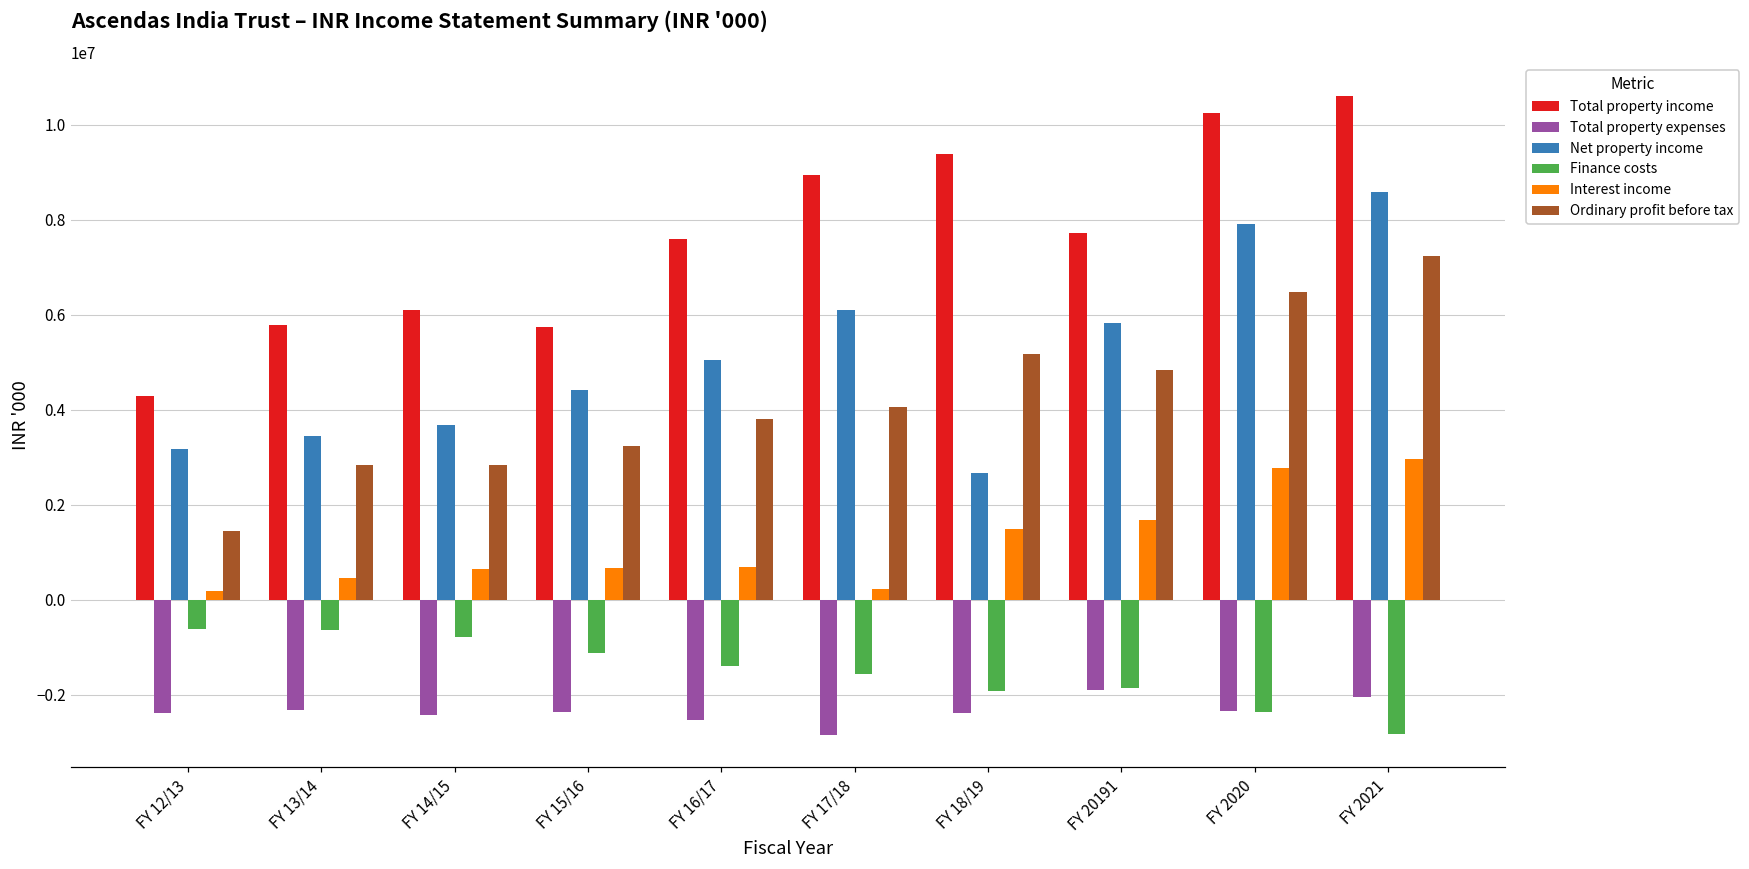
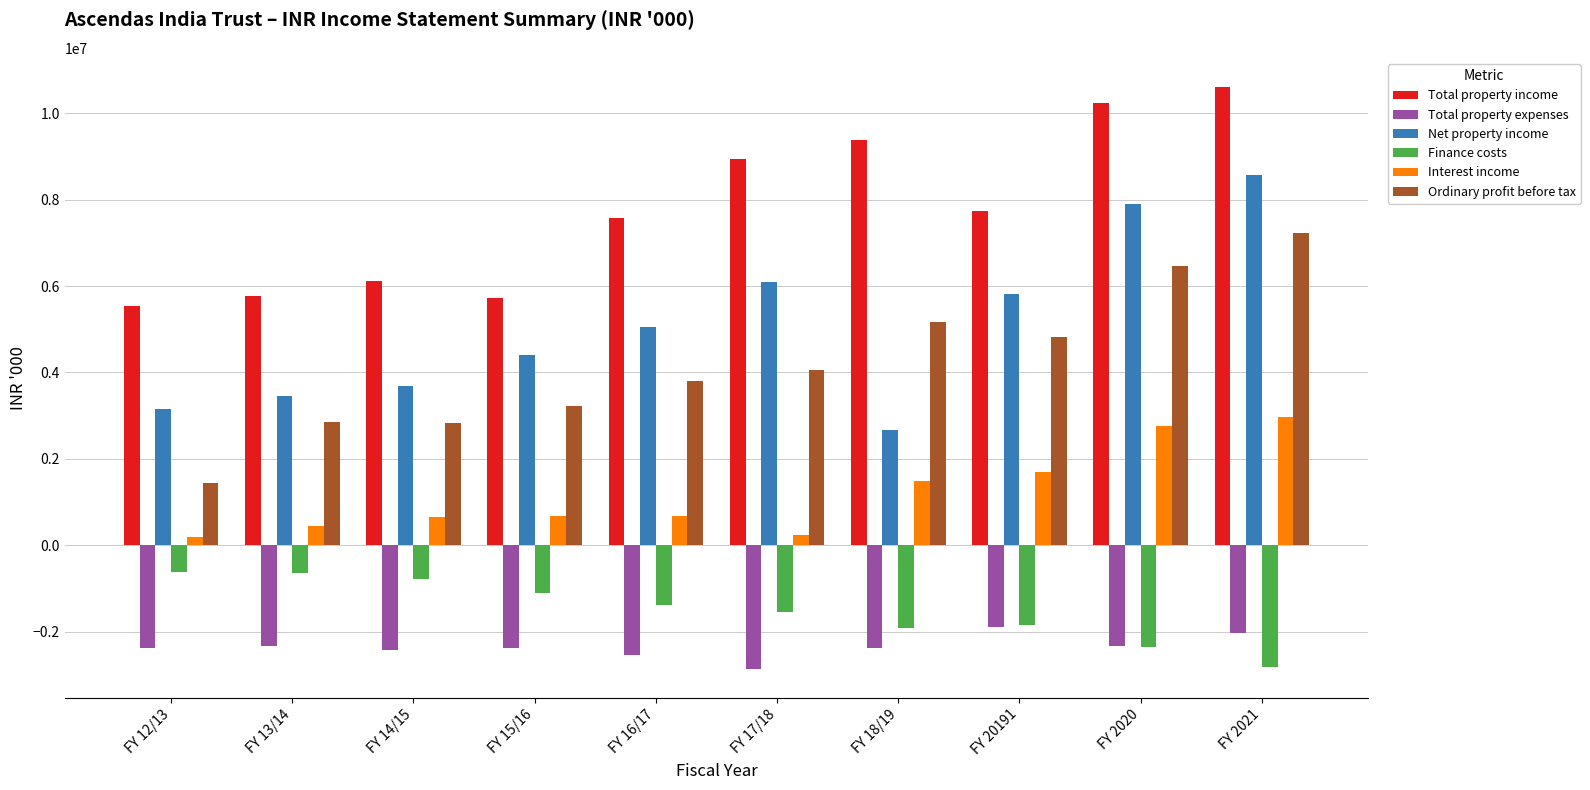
  {
    "Total property income": {
-     "FY 12/13": 4300000,
+     "FY 12/13": 5500000,
      "FY 13/14": 5800000,
      "FY 14/15": 6100000,
      "FY 15/16": 5700000,
      "FY 16/17": 7600000,
      "FY 17/18": 8900000,
      "FY 18/19": 9400000,
      "FY 20191": 7700000,
      "FY 2020": 10200000,
      "FY 2021": 10600000
    },
    "Total property expenses": {
      "FY 12/13": -2400000,
      "FY 13/14": -2300000,
      "FY 14/15": -2400000,
      "FY 15/16": -2400000,
      "FY 16/17": -2500000,
      "FY 17/18": -2900000,
      "FY 18/19": -2400000,
      "FY 20191": -1900000,
      "FY 2020": -2300000,
      "FY 2021": -2000000
    },
    "Net property income": {
      "FY 12/13": 3200000,
      "FY 13/14": 3400000,
      "FY 14/15": 3700000,
      "FY 15/16": 4400000,
      "FY 16/17": 5000000,
      "FY 17/18": 6100000,
      "FY 18/19": 2700000,
      "FY 20191": 5800000,
      "FY 2020": 7900000,
      "FY 2021": 8600000
    },
    "Finance costs": {
      "FY 12/13": -600000,
      "FY 13/14": -600000,
      "FY 14/15": -800000,
      "FY 15/16": -1100000,
      "FY 16/17": -1400000,
      "FY 17/18": -1600000,
      "FY 18/19": -1900000,
      "FY 20191": -1800000,
      "FY 2020": -2400000,
      "FY 2021": -2800000
    },
    "Interest income": {
      "FY 12/13": 200000,
      "FY 13/14": 400000,
      "FY 14/15": 600000,
      "FY 15/16": 700000,
      "FY 16/17": 700000,
      "FY 17/18": 200000,
      "FY 18/19": 1500000,
      "FY 20191": 1700000,
      "FY 2020": 2800000,
      "FY 2021": 3000000
    },
    "Ordinary profit before tax": {
      "FY 12/13": 1400000,
      "FY 13/14": 2800000,
      "FY 14/15": 2800000,
      "FY 15/16": 3200000,
      "FY 16/17": 3800000,
      "FY 17/18": 4100000,
      "FY 18/19": 5200000,
      "FY 20191": 4800000,
      "FY 2020": 6500000,
      "FY 2021": 7200000
    }
  }
